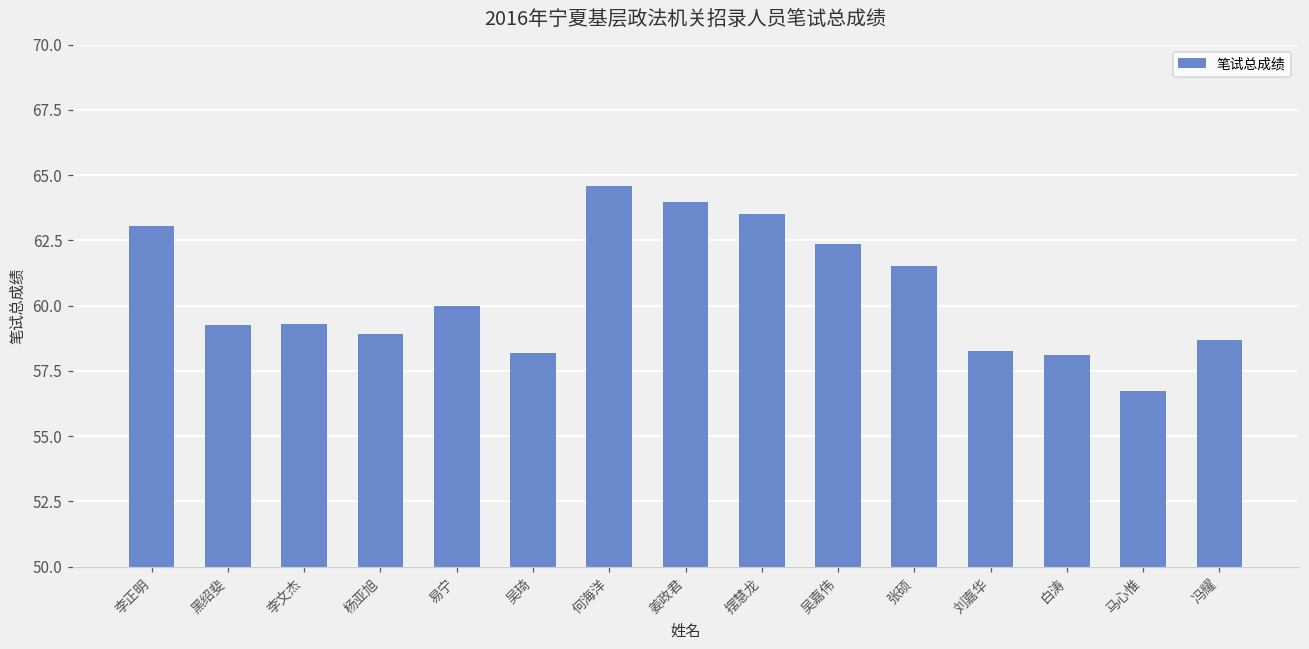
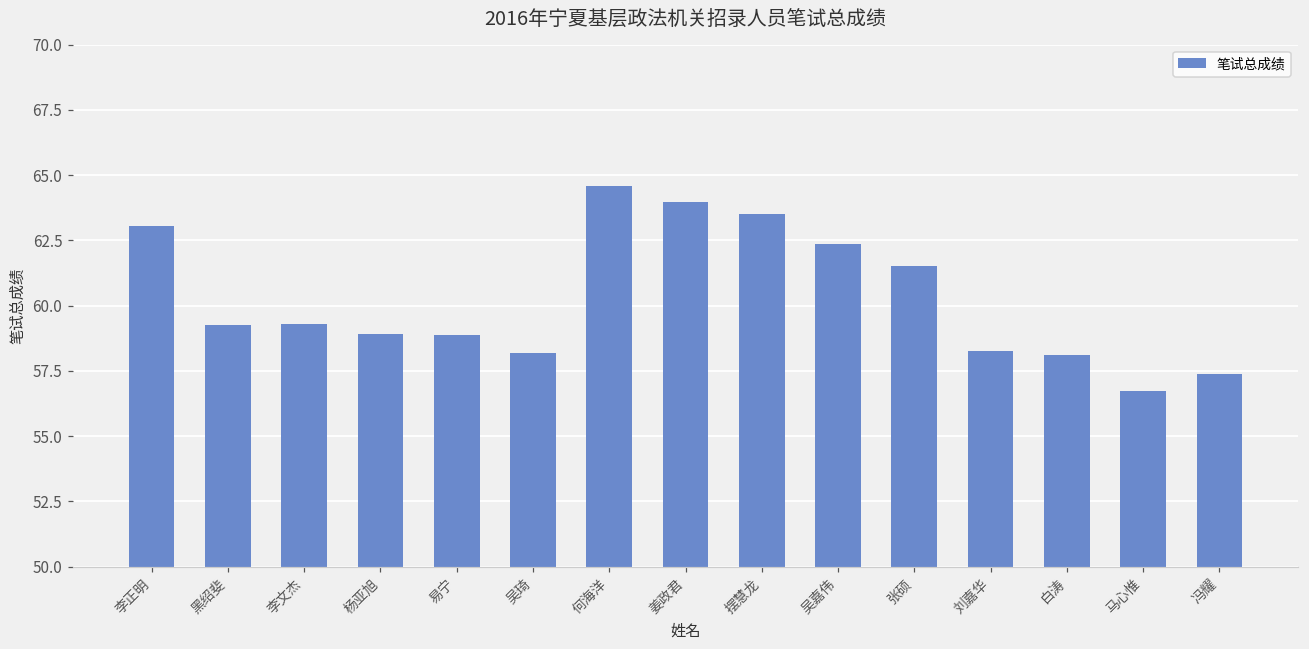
  {
    "李正明": 63.1,
    "黑绍斐": 59.3,
    "李文杰": 59.3,
    "杨亚旭": 58.9,
-   "易宁": 60.0,
+   "易宁": 58.9,
    "吴琦": 58.2,
    "何海洋": 64.6,
    "姜政君": 64.0,
    "摆慧龙": 63.5,
    "吴嘉伟": 62.4,
    "张硕": 61.5,
    "刘嘉华": 58.3,
    "白涛": 58.1,
    "马心惟": 56.7,
-   "冯耀": 58.7
+   "冯耀": 57.4
  }
